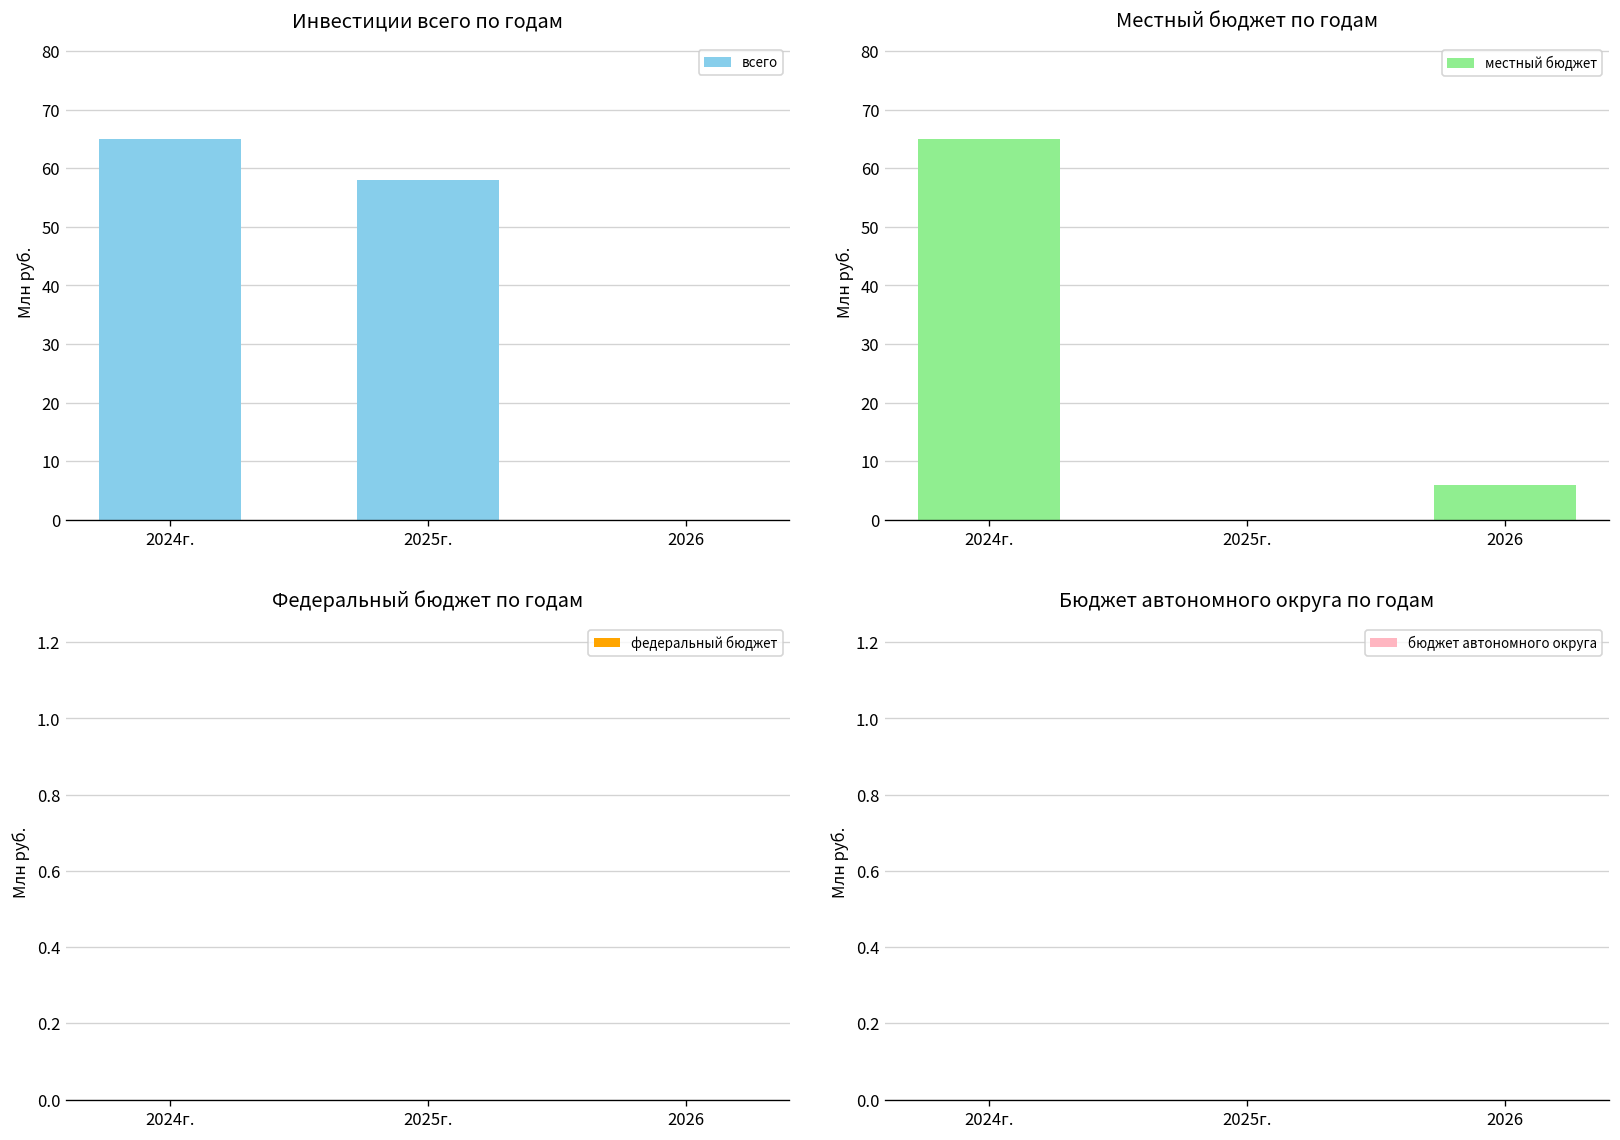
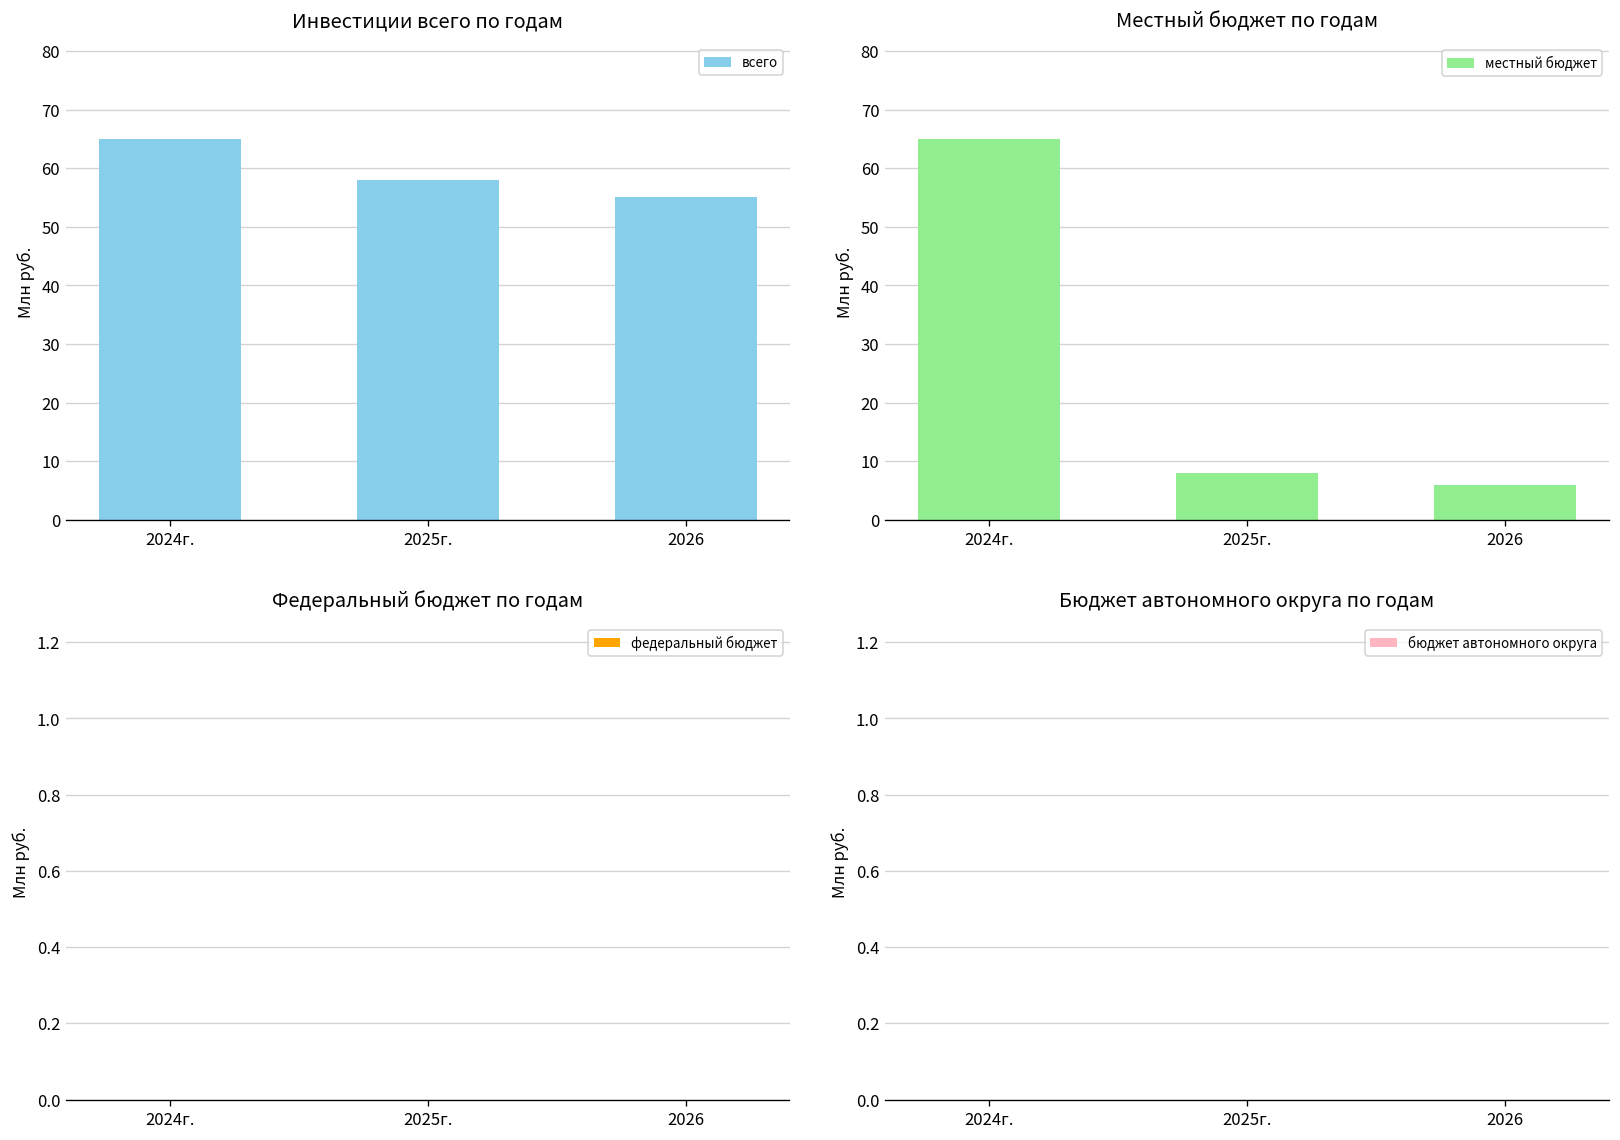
  {
    "Инвестиции всего по годам": {
      "2024г.": 65,
      "2025г.": 58,
-     "2026": 0
+     "2026": 55
    },
    "Местный бюджет по годам": {
      "2024г.": 65,
-     "2025г.": 0,
+     "2025г.": 8,
      "2026": 6
    },
    "Федеральный бюджет по годам": {
      "2024г.": 0.00,
      "2025г.": 0.00,
      "2026": 0.00
    },
    "Бюджет автономного округа по годам": {
      "2024г.": 0.00,
      "2025г.": 0.00,
      "2026": 0.00
    }
  }
